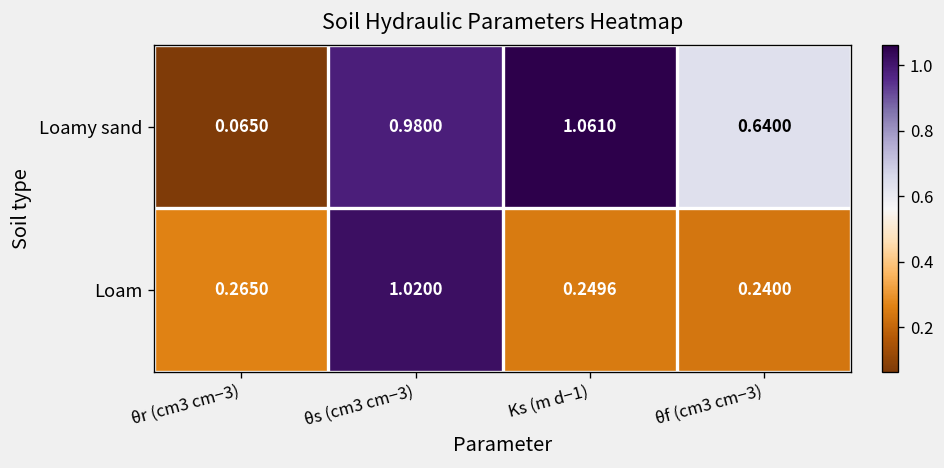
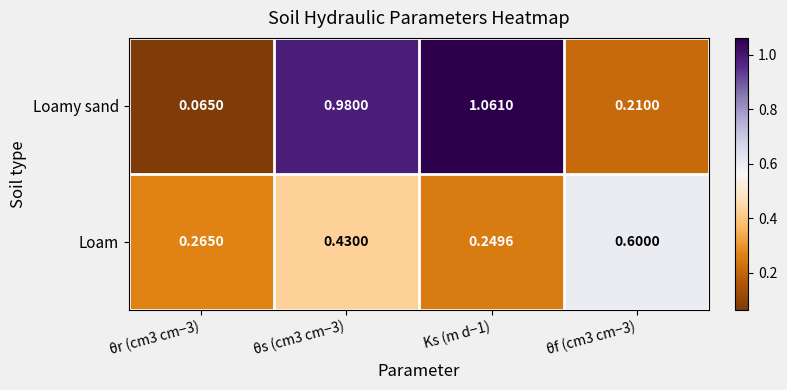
  {
    "Loamy sand": {
      "θr (cm3 cm−3)": 0.0650,
      "θs (cm3 cm−3)": 0.9800,
      "Ks (m d−1)": 1.0610,
-     "θf (cm3 cm−3)": 0.6400
+     "θf (cm3 cm−3)": 0.2100
    },
    "Loam": {
      "θr (cm3 cm−3)": 0.2650,
-     "θs (cm3 cm−3)": 1.0200,
+     "θs (cm3 cm−3)": 0.4300,
      "Ks (m d−1)": 0.2496,
-     "θf (cm3 cm−3)": 0.2400
+     "θf (cm3 cm−3)": 0.6000
    }
  }
